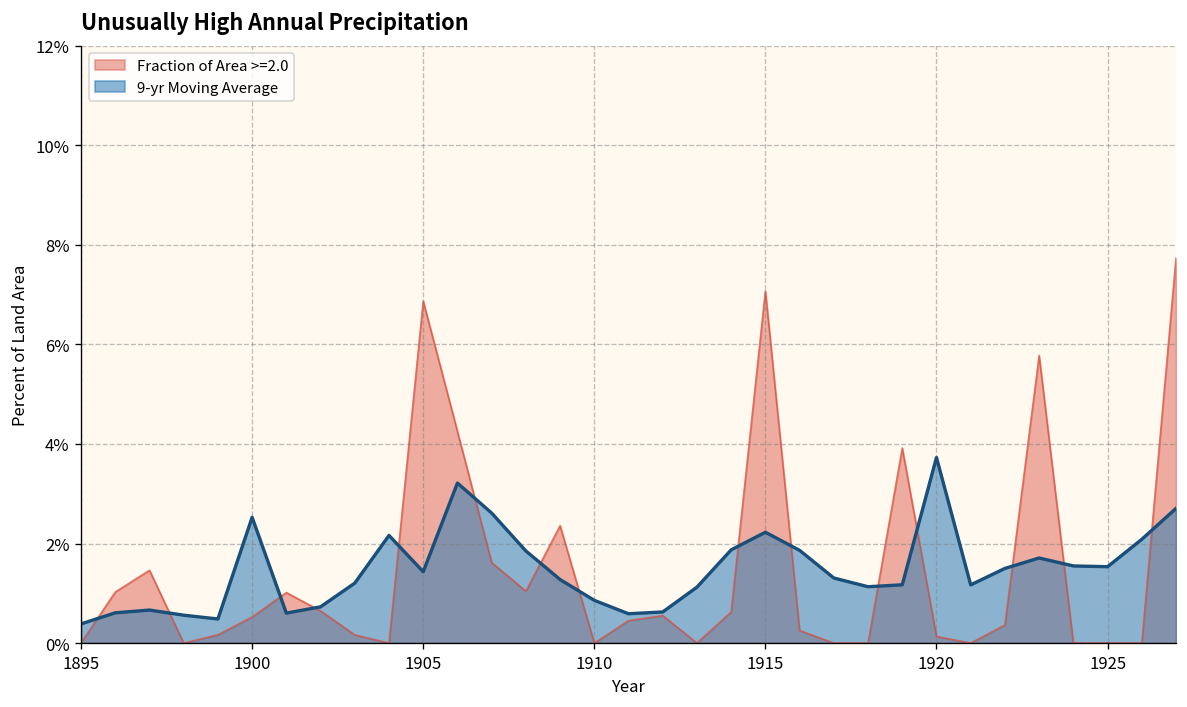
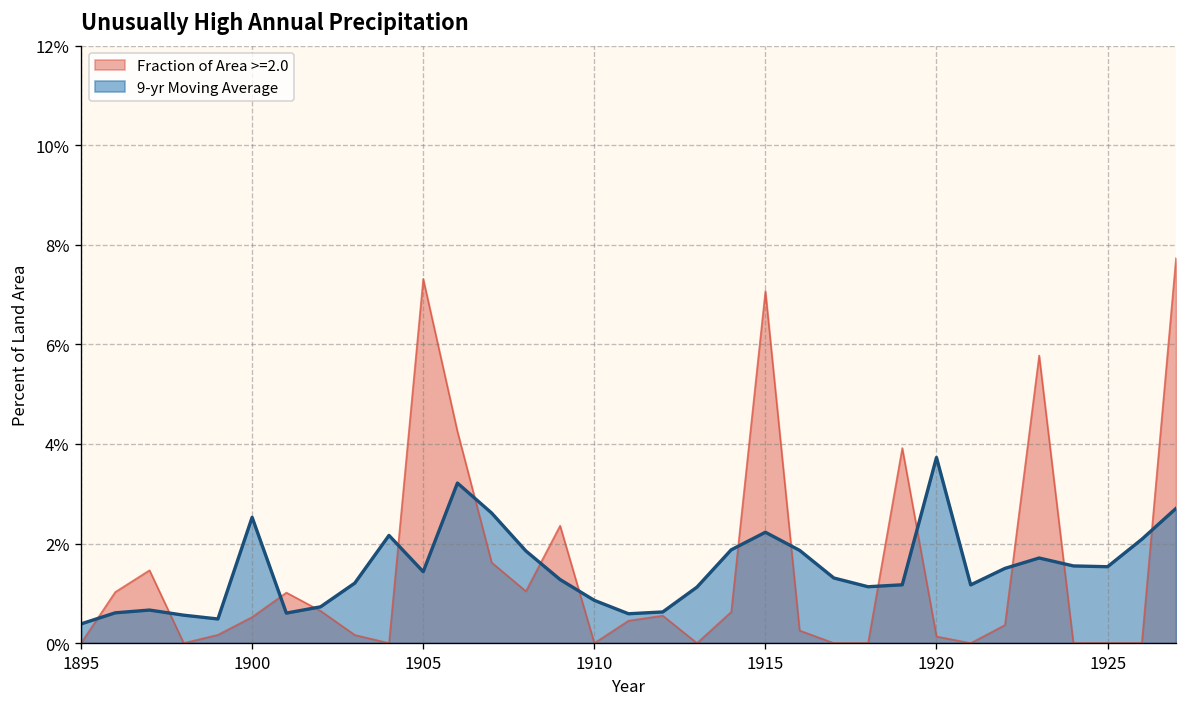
  {
    "Fraction of Area >=2.0": {
      "1895": "0.0%",
      "1900": "0.5%",
-     "1905": "6.9%",
+     "1905": "7.3%",
      "1910": "0.0%",
      "1915": "7.1%",
      "1920": "0.1%",
      "1925": "0.0%"
    },
    "9-yr Moving Average": {
      "1895": "0.4%",
      "1900": "2.5%",
      "1905": "1.4%",
      "1910": "0.9%",
      "1915": "2.2%",
      "1920": "3.7%",
      "1925": "1.5%"
    }
  }
